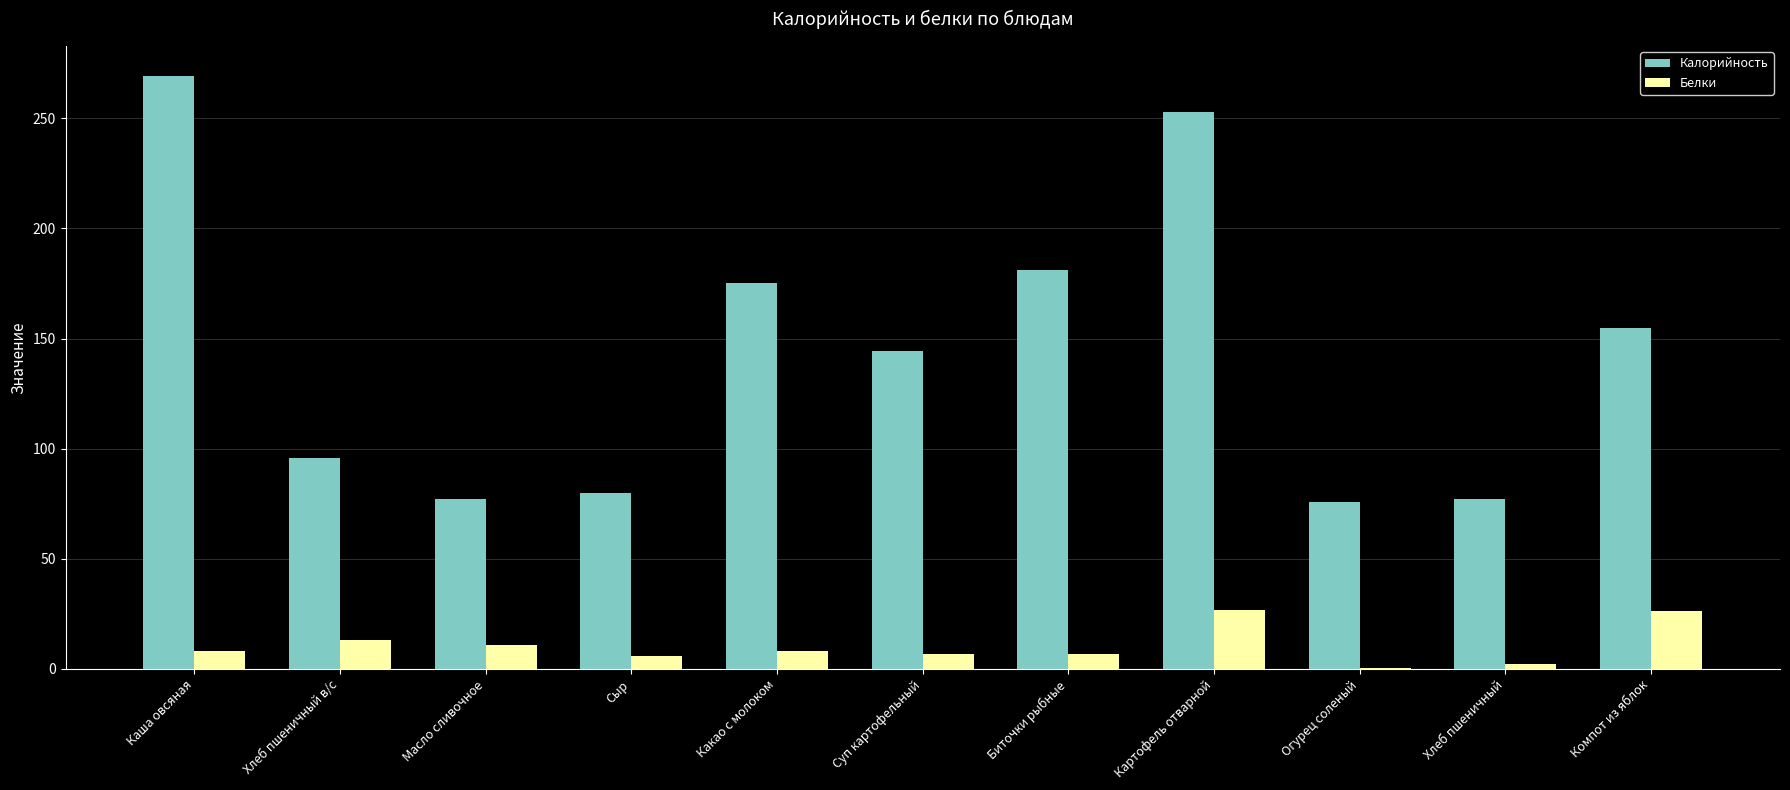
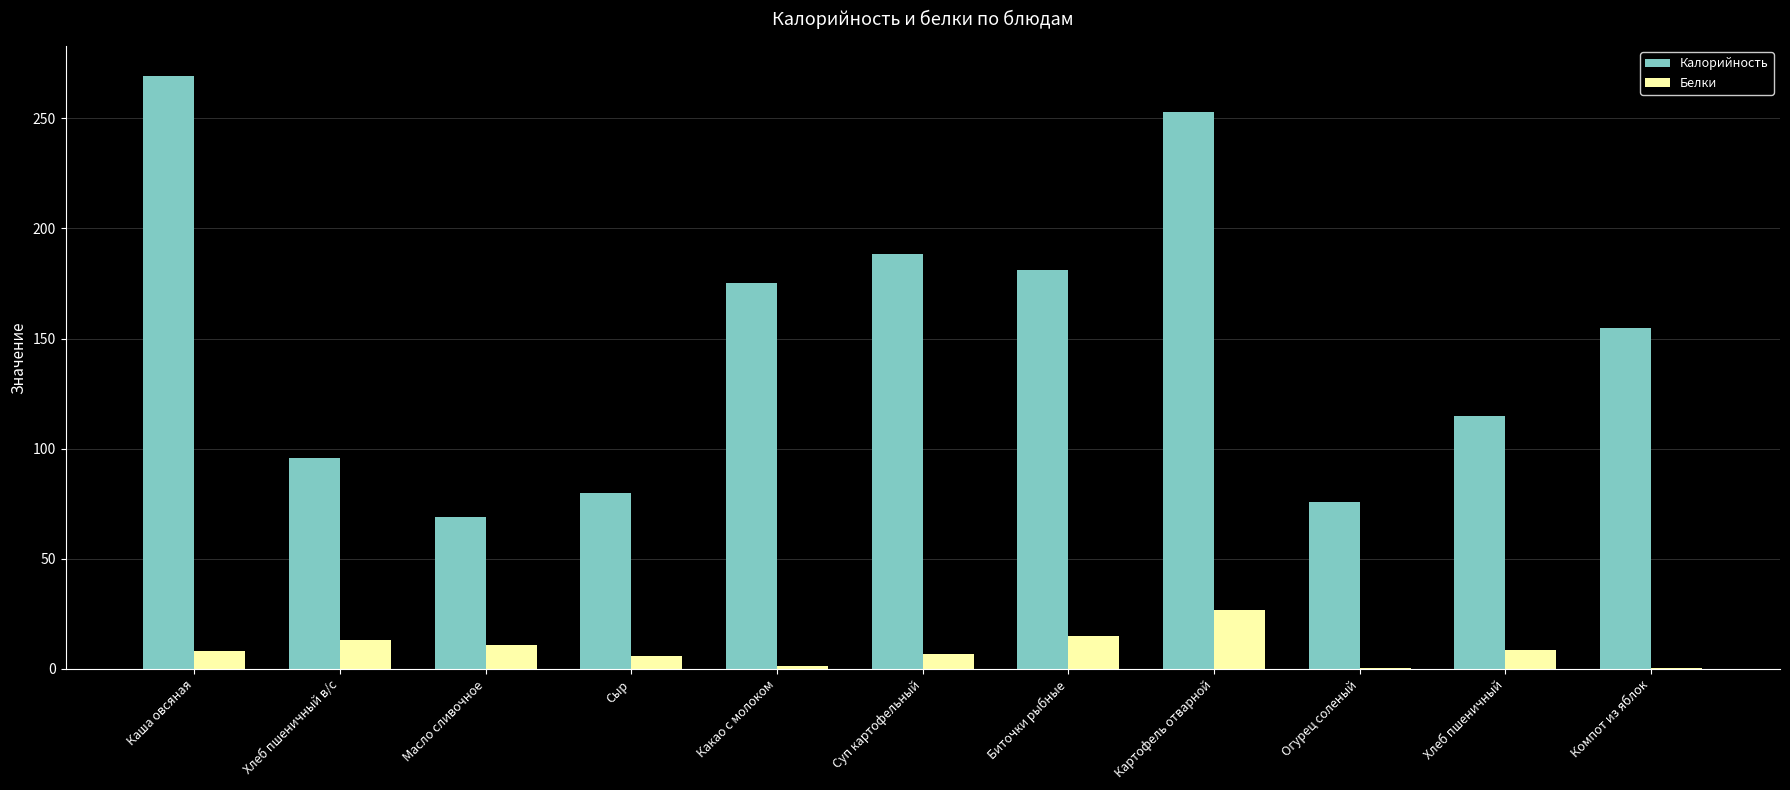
  {
    "Калорийность": {
      "Каша овсяная": 269,
      "Хлеб пшеничный в/с": 96,
-     "Масло сливочное": 77,
+     "Масло сливочное": 69,
      "Сыр": 80,
      "Какао с молоком": 175,
-     "Суп картофельный": 144,
+     "Суп картофельный": 188,
      "Биточки рыбные": 181,
      "Картофель отварной": 253,
      "Огурец соленый": 76,
-     "Хлеб пшеничный": 77,
+     "Хлеб пшеничный": 115,
      "Компот из яблок": 155
    },
    "Белки": {
      "Каша овсяная": 8,
      "Хлеб пшеничный в/с": 13,
      "Масло сливочное": 11,
      "Сыр": 6,
-     "Какао с молоком": 8,
+     "Какао с молоком": 1,
      "Суп картофельный": 7,
-     "Биточки рыбные": 7,
+     "Биточки рыбные": 15,
      "Картофель отварной": 27,
-     "Хлеб пшеничный": 2,
-     "Компот из яблок": 26
+     "Хлеб пшеничный": 9,
+     "Компот из яблок": 0
    }
  }
